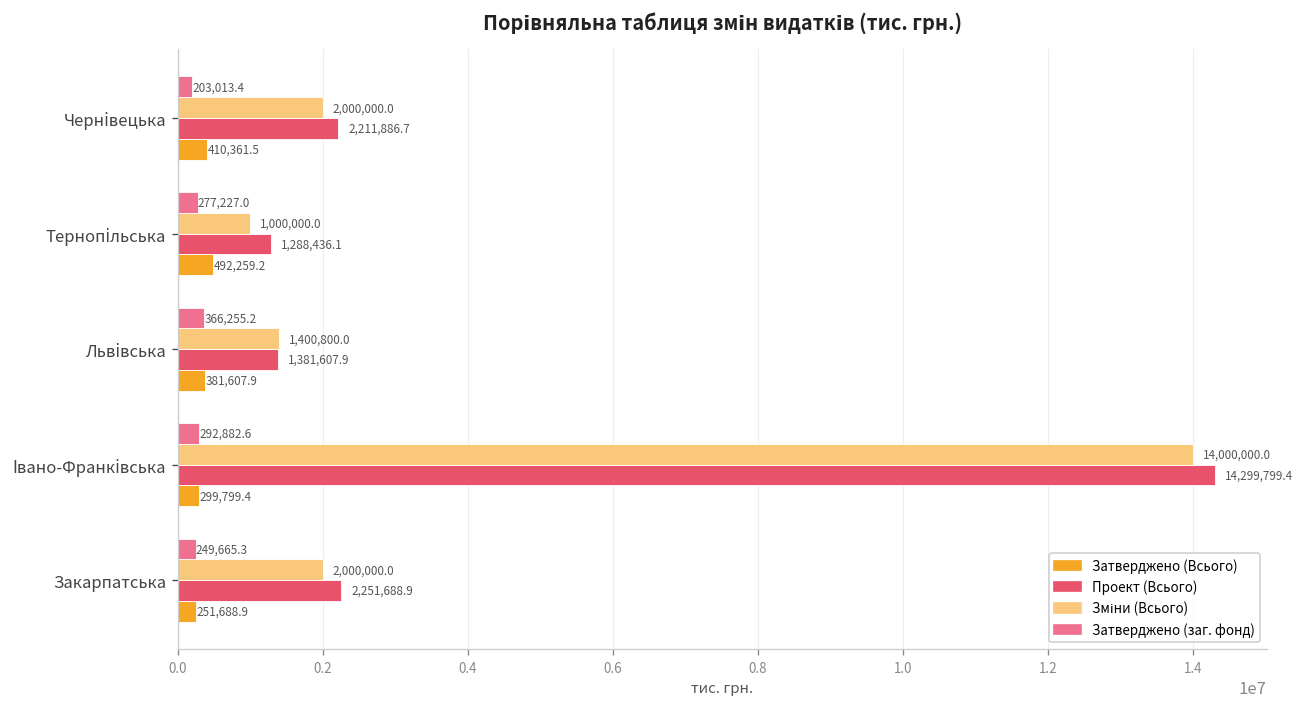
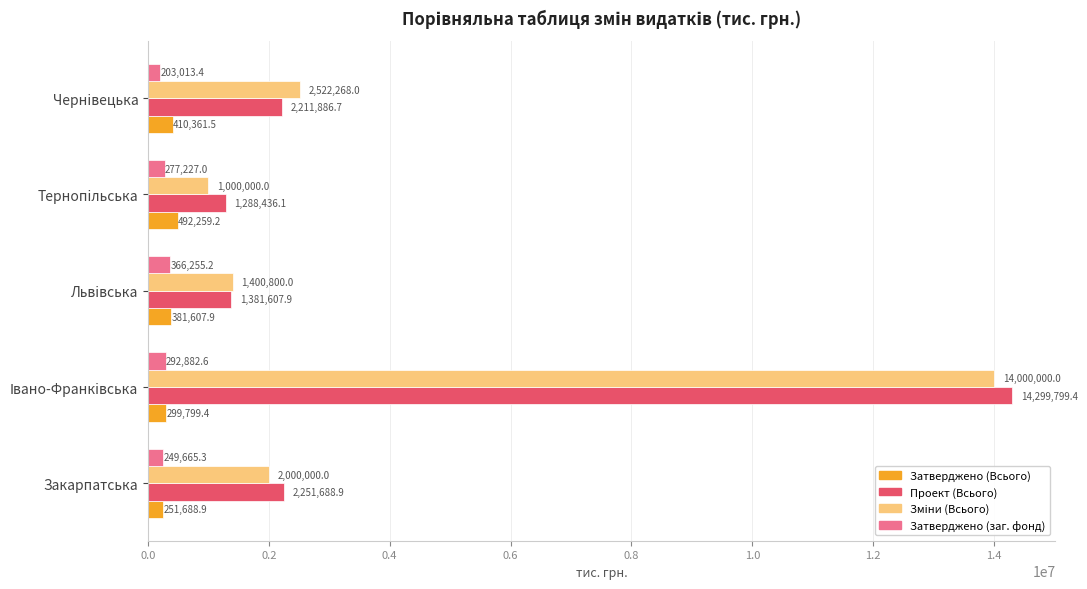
  {
    "Затверджено (Всього)": {
      "Чернівецька": "410,361.5",
      "Тернопільська": "492,259.2",
      "Львівська": "381,607.9",
      "Івано-Франківська": "299,799.4",
      "Закарпатська": "251,688.9"
    },
    "Зміни (Всього)": {
-     "Чернівецька": "2,000,000.0",
+     "Чернівецька": "2,522,268.0",
      "Тернопільська": "1,000,000.0",
      "Львівська": "1,400,800.0",
      "Івано-Франківська": "14,000,000.0",
      "Закарпатська": "2,000,000.0"
    }
  }
